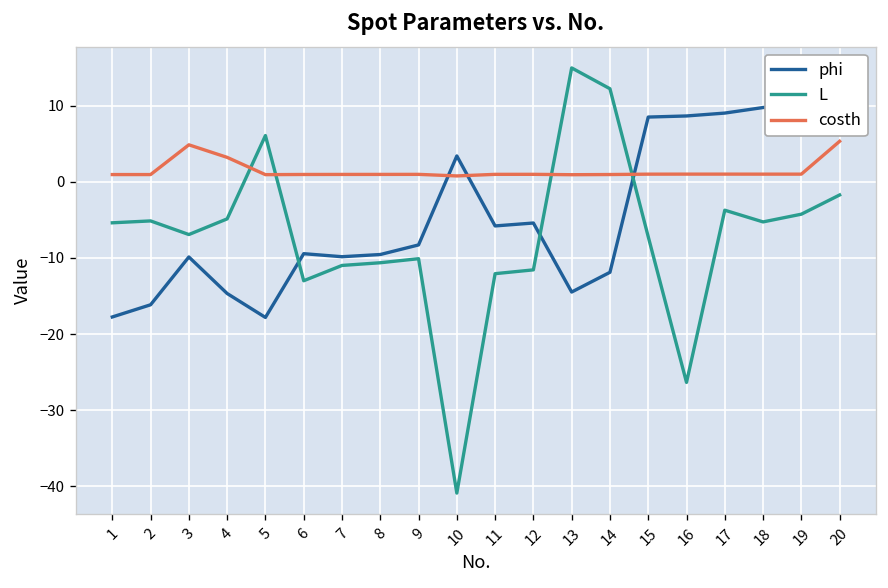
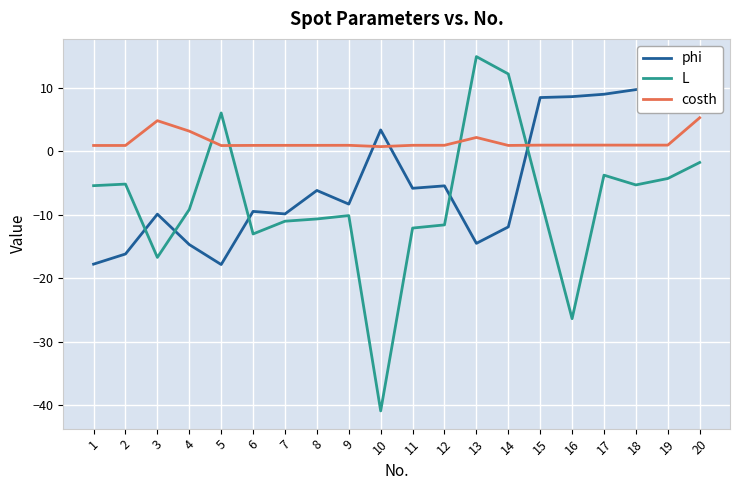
  {
    "phi": {
      "1": -18,
      "2": -16,
      "3": -10,
      "4": -15,
      "5": -18,
      "6": -9,
      "7": -10,
-     "8": -10,
+     "8": -6,
      "9": -8,
      "10": 3,
      "11": -6,
      "12": -5,
      "13": -14,
      "14": -12,
      "15": 8,
      "16": 9,
      "17": 9,
      "18": 10
    },
    "L": {
      "1": -5,
      "2": -5,
-     "3": -7,
-     "4": -5,
+     "3": -17,
+     "4": -9,
      "5": 6,
      "6": -13,
      "7": -11,
      "8": -11,
      "9": -10,
      "10": -41,
      "11": -12,
      "12": -12,
      "13": 15,
      "14": 12,
      "15": -7,
      "16": -26,
      "17": -4,
      "18": -5,
      "19": -4,
      "20": -2
    },
    "costh": {
      "1": 1,
      "2": 1,
      "3": 5,
      "4": 3,
      "5": 1,
      "6": 1,
      "7": 1,
      "8": 1,
      "9": 1,
      "10": 1,
      "11": 1,
      "12": 1,
-     "13": 1,
+     "13": 2,
      "14": 1,
      "15": 1,
      "16": 1,
      "17": 1,
      "18": 1,
      "19": 1,
      "20": 5
    }
  }
